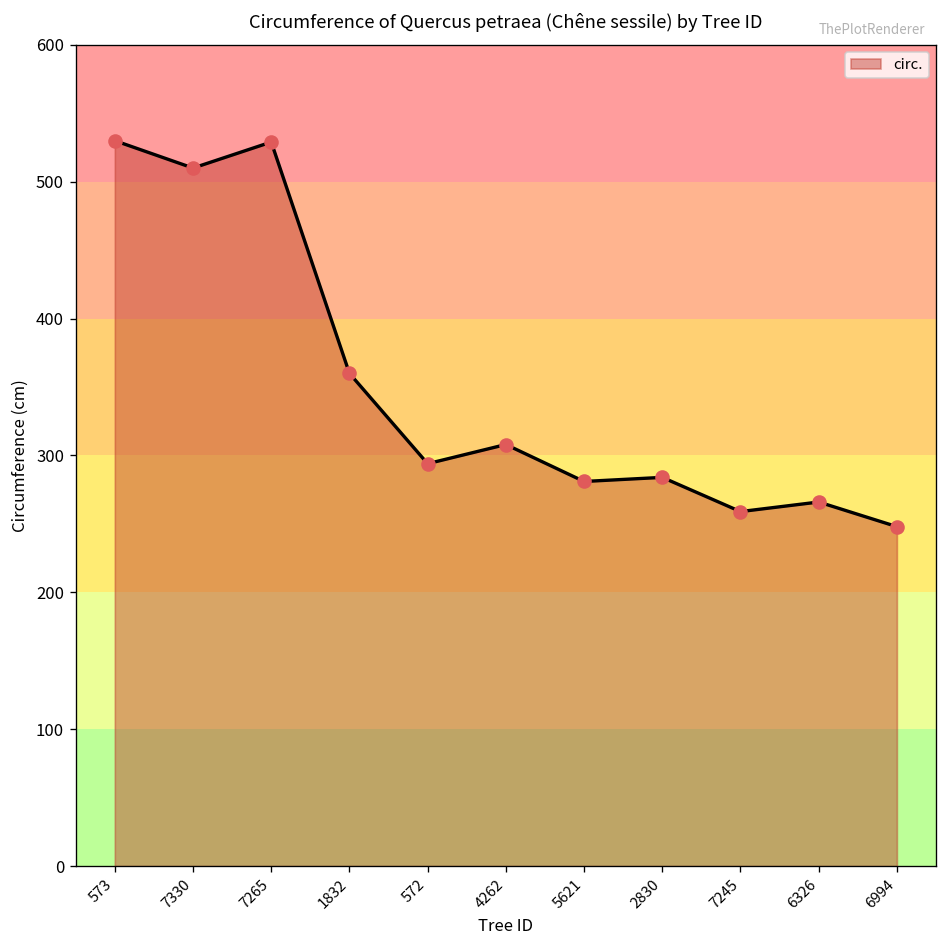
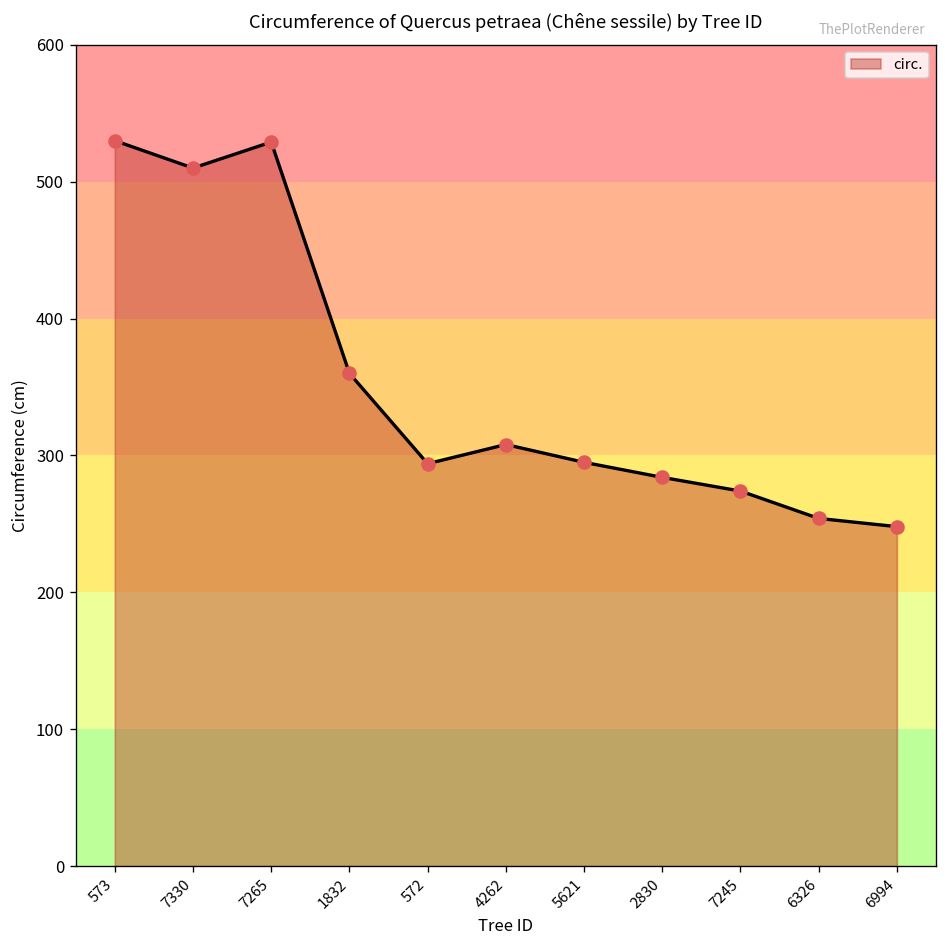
  {
    "573": 530,
    "7330": 510,
    "7265": 529,
    "1832": 360,
    "572": 294,
    "4262": 308,
-   "5621": 281,
+   "5621": 295,
    "2830": 284,
-   "7245": 259,
-   "6326": 266,
+   "7245": 274,
+   "6326": 254,
    "6994": 248
  }
